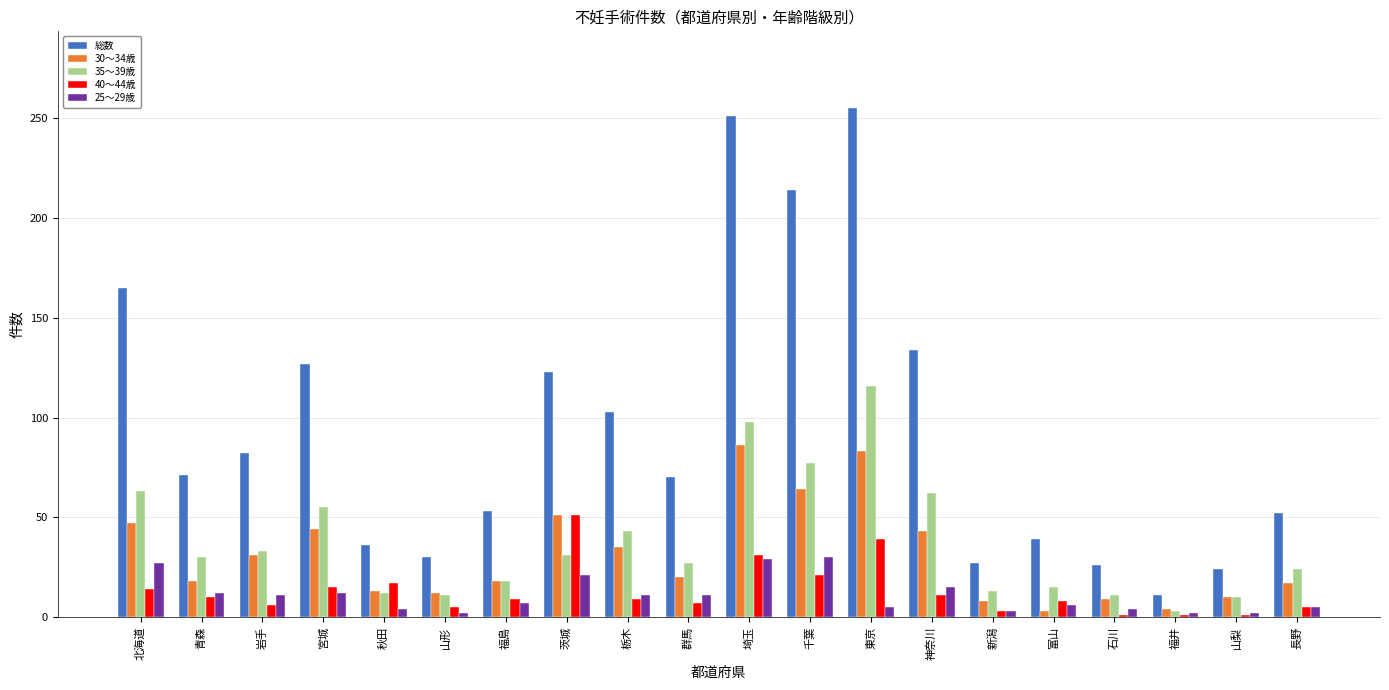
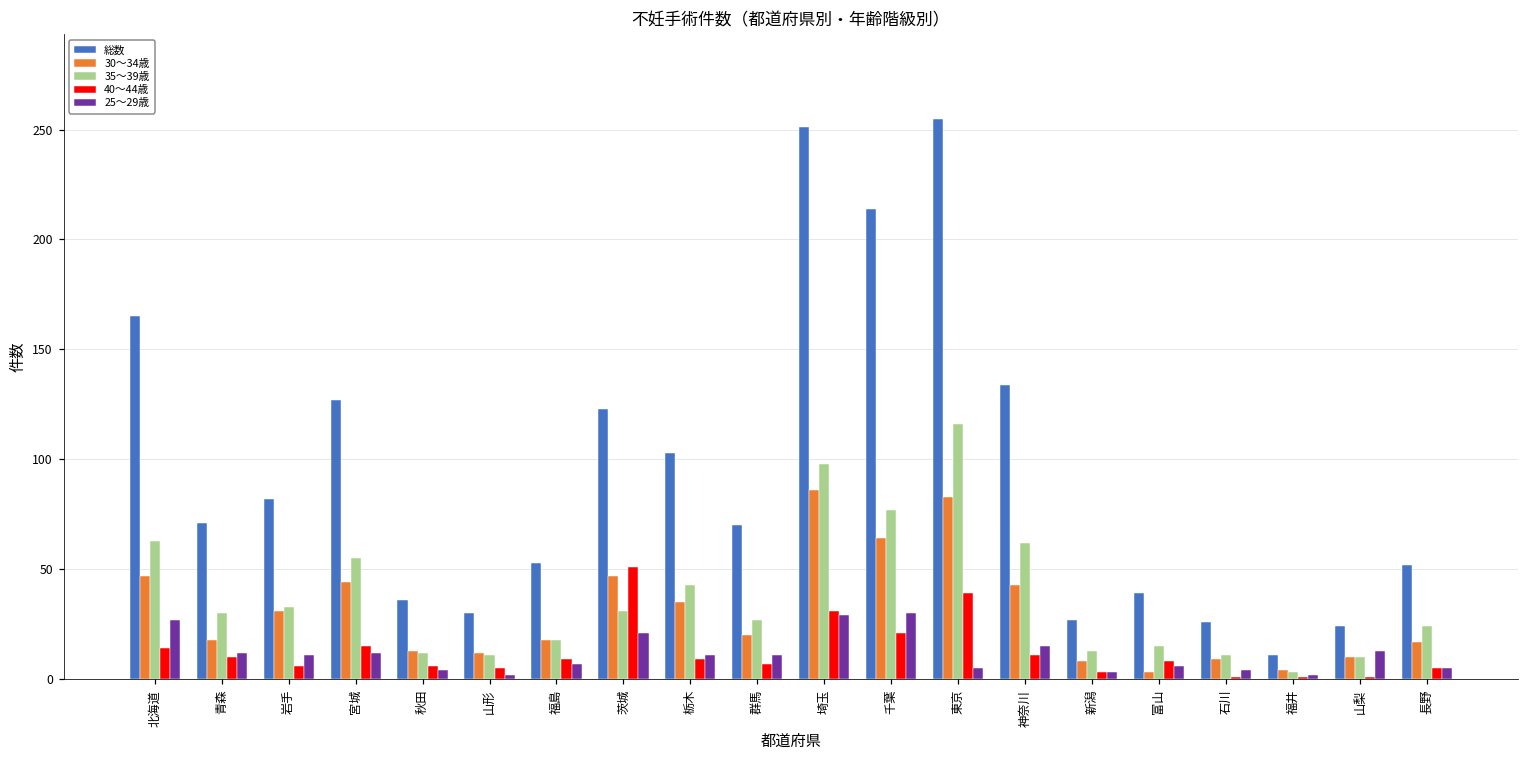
  {
    "総数": {
      "北海道": 165,
      "青森": 71,
      "岩手": 82,
      "宮城": 127,
      "秋田": 36,
      "山形": 30,
      "福島": 53,
      "茨城": 123,
      "栃木": 103,
      "群馬": 70,
      "埼玉": 251,
      "千葉": 214,
      "東京": 255,
      "神奈川": 134,
      "新潟": 27,
      "富山": 39,
      "石川": 26,
      "福井": 11,
      "山梨": 24,
      "長野": 52
    },
    "30～34歳": {
      "北海道": 47,
      "青森": 18,
      "岩手": 31,
      "宮城": 44,
      "秋田": 13,
      "山形": 12,
      "福島": 18,
-     "茨城": 51,
+     "茨城": 47,
      "栃木": 35,
      "群馬": 20,
      "埼玉": 86,
      "千葉": 64,
      "東京": 83,
      "神奈川": 43,
      "新潟": 8,
      "富山": 3,
      "石川": 9,
      "福井": 4,
      "山梨": 10,
      "長野": 17
    },
    "35～39歳": {
      "北海道": 63,
      "青森": 30,
      "岩手": 33,
      "宮城": 55,
      "秋田": 12,
      "山形": 11,
      "福島": 18,
      "茨城": 31,
      "栃木": 43,
      "群馬": 27,
      "埼玉": 98,
      "千葉": 77,
      "東京": 116,
      "神奈川": 62,
      "新潟": 13,
      "富山": 15,
      "石川": 11,
      "福井": 3,
      "山梨": 10,
      "長野": 24
    },
    "40～44歳": {
      "北海道": 14,
      "青森": 10,
      "岩手": 6,
      "宮城": 15,
-     "秋田": 17,
+     "秋田": 6,
      "山形": 5,
      "福島": 9,
      "茨城": 51,
      "栃木": 9,
      "群馬": 7,
      "埼玉": 31,
      "千葉": 21,
      "東京": 39,
      "神奈川": 11,
      "新潟": 3,
      "富山": 8,
      "長野": 5
    },
    "25～29歳": {
      "北海道": 27,
      "青森": 12,
      "岩手": 11,
      "宮城": 12,
      "秋田": 4,
      "山形": 2,
      "福島": 7,
      "茨城": 21,
      "栃木": 11,
      "群馬": 11,
      "埼玉": 29,
      "千葉": 30,
      "東京": 5,
      "神奈川": 15,
      "新潟": 3,
      "富山": 6,
      "石川": 4,
      "福井": 2,
-     "山梨": 2,
+     "山梨": 13,
      "長野": 5
    }
  }
